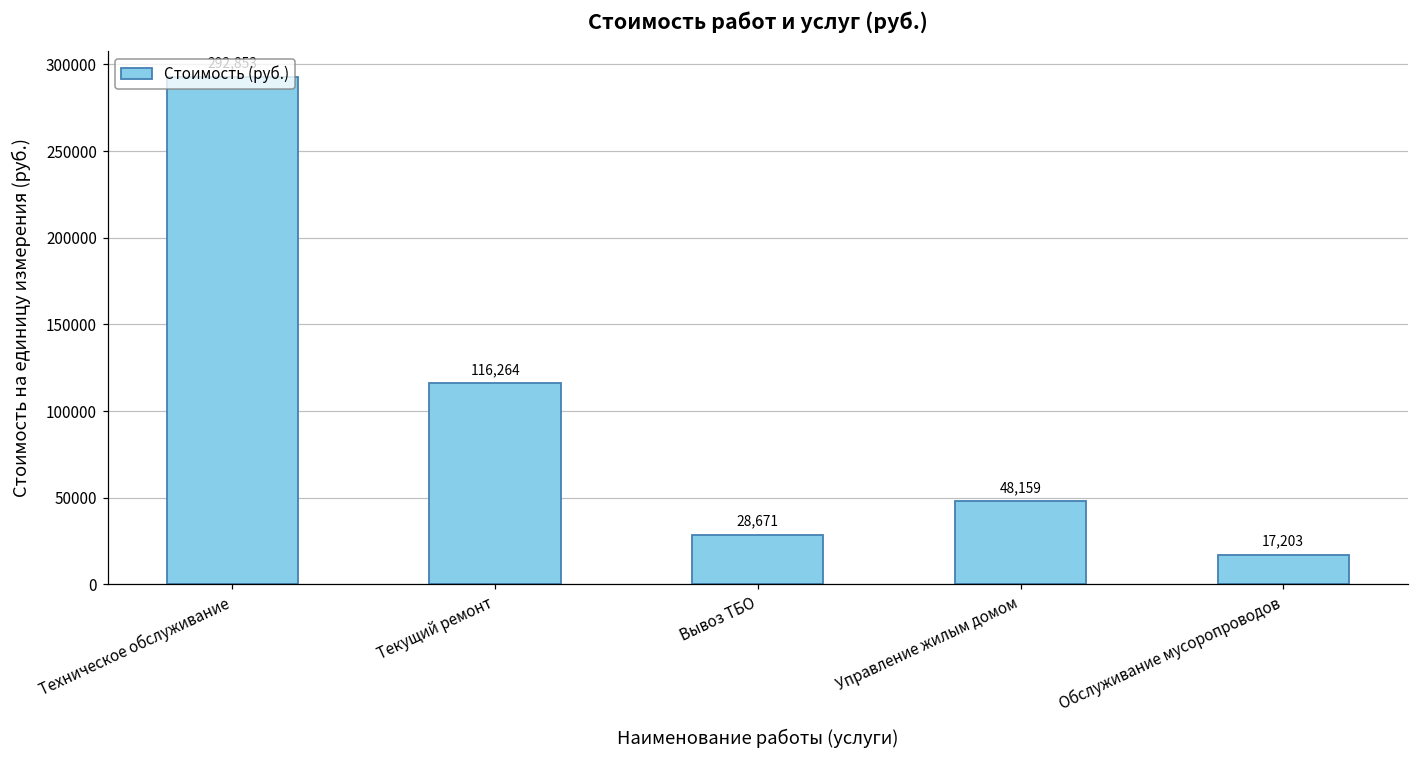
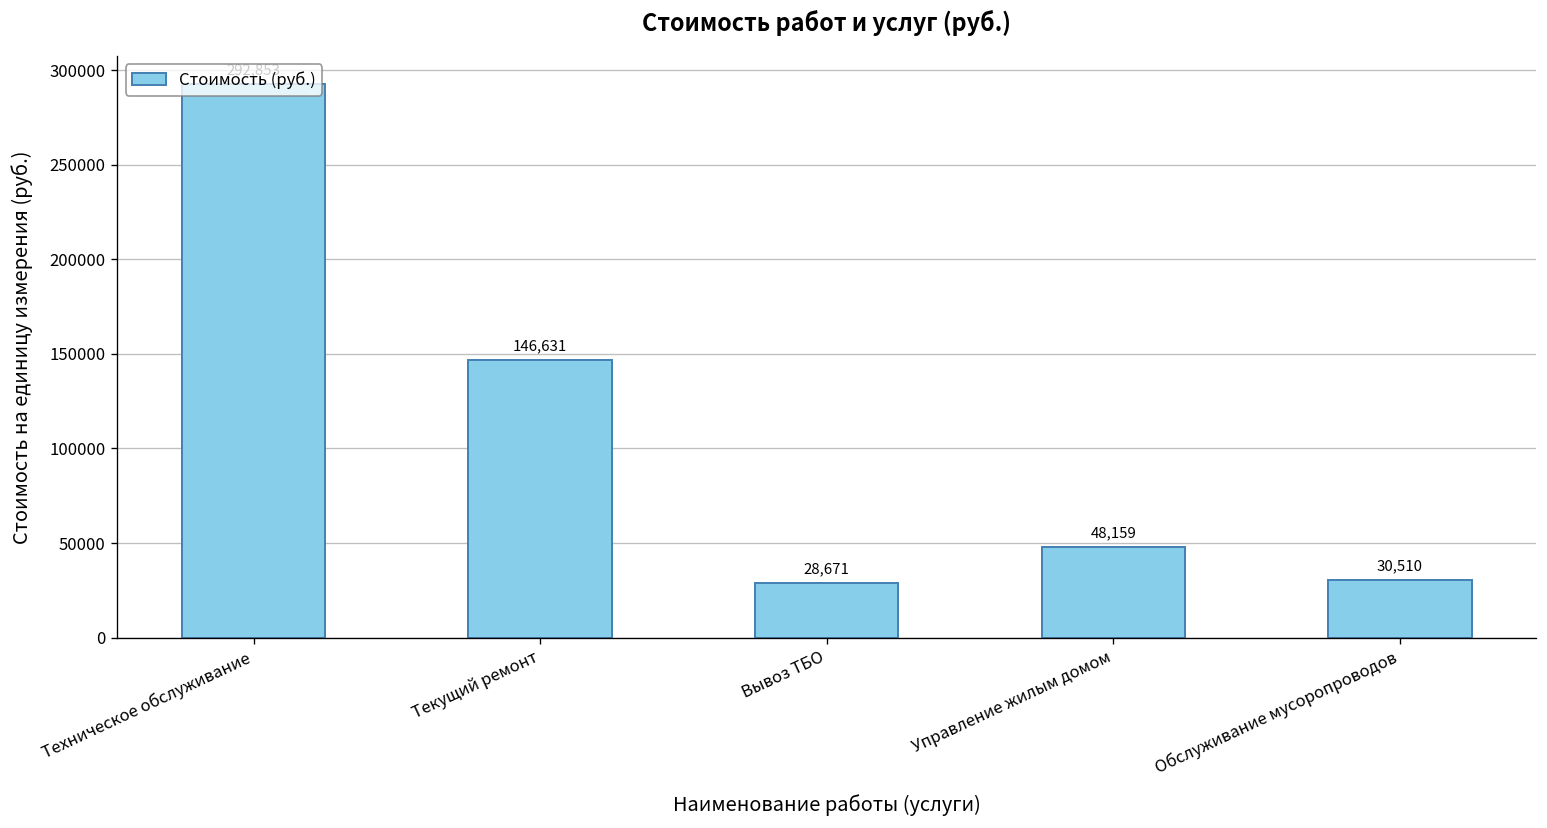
  {
-   "Текущий ремонт": "116,264",
+   "Текущий ремонт": "146,631",
    "Вывоз ТБО": "28,671",
    "Управление жилым домом": "48,159",
-   "Обслуживание мусоропроводов": "17,203"
+   "Обслуживание мусоропроводов": "30,510"
  }
